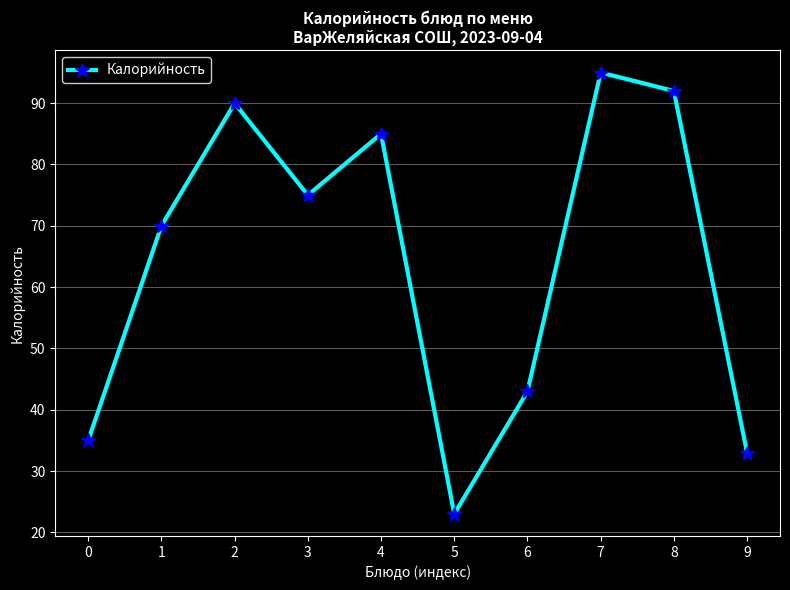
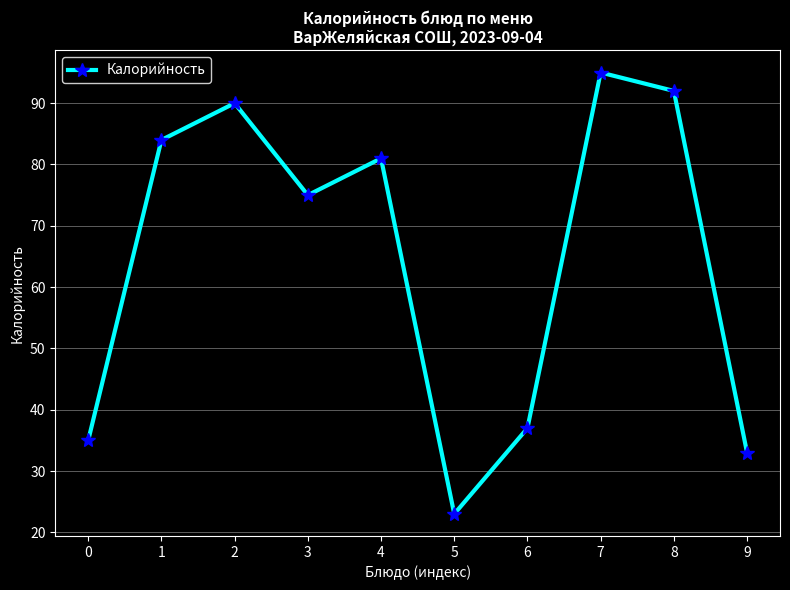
  {
    "0": 35,
-   "1": 70,
+   "1": 84,
    "2": 90,
    "3": 75,
-   "4": 85,
+   "4": 81,
    "5": 23,
-   "6": 43,
+   "6": 37,
    "7": 95,
    "8": 92,
    "9": 33
  }
